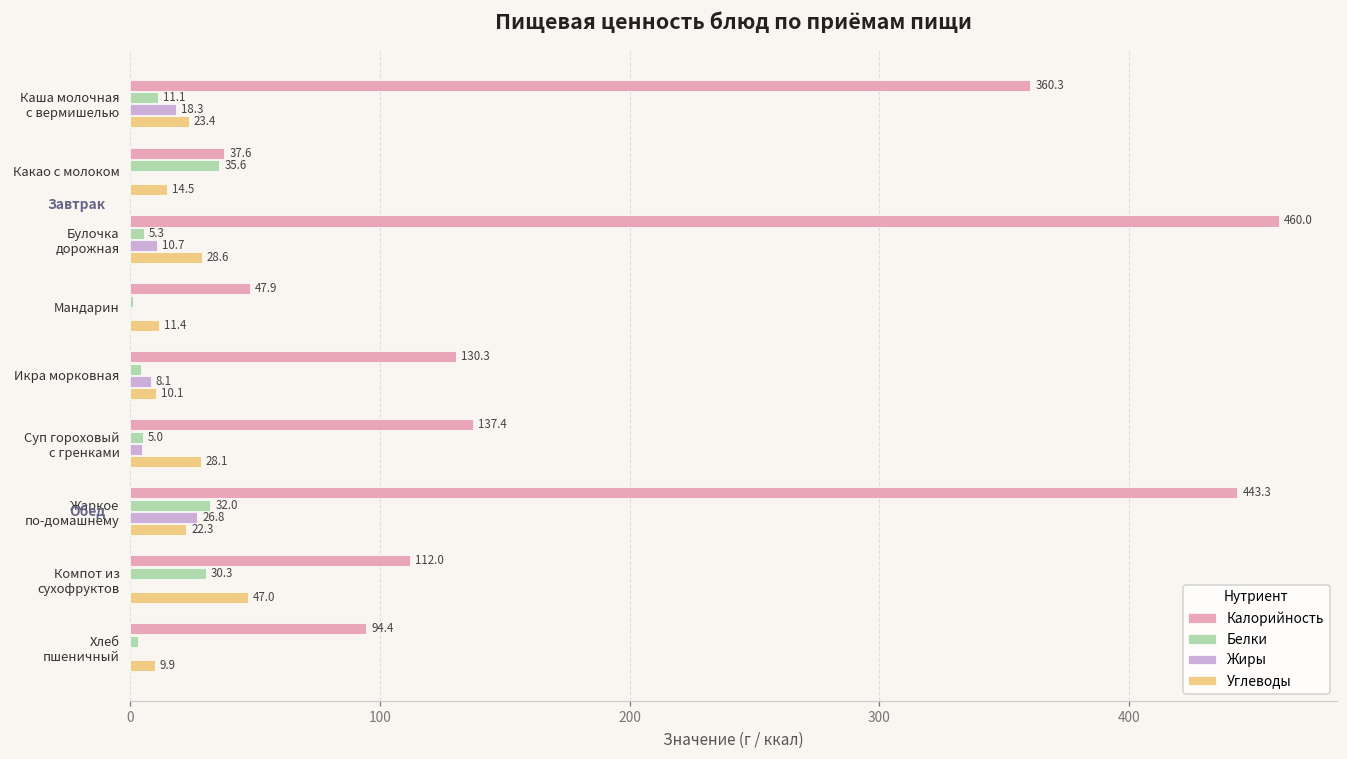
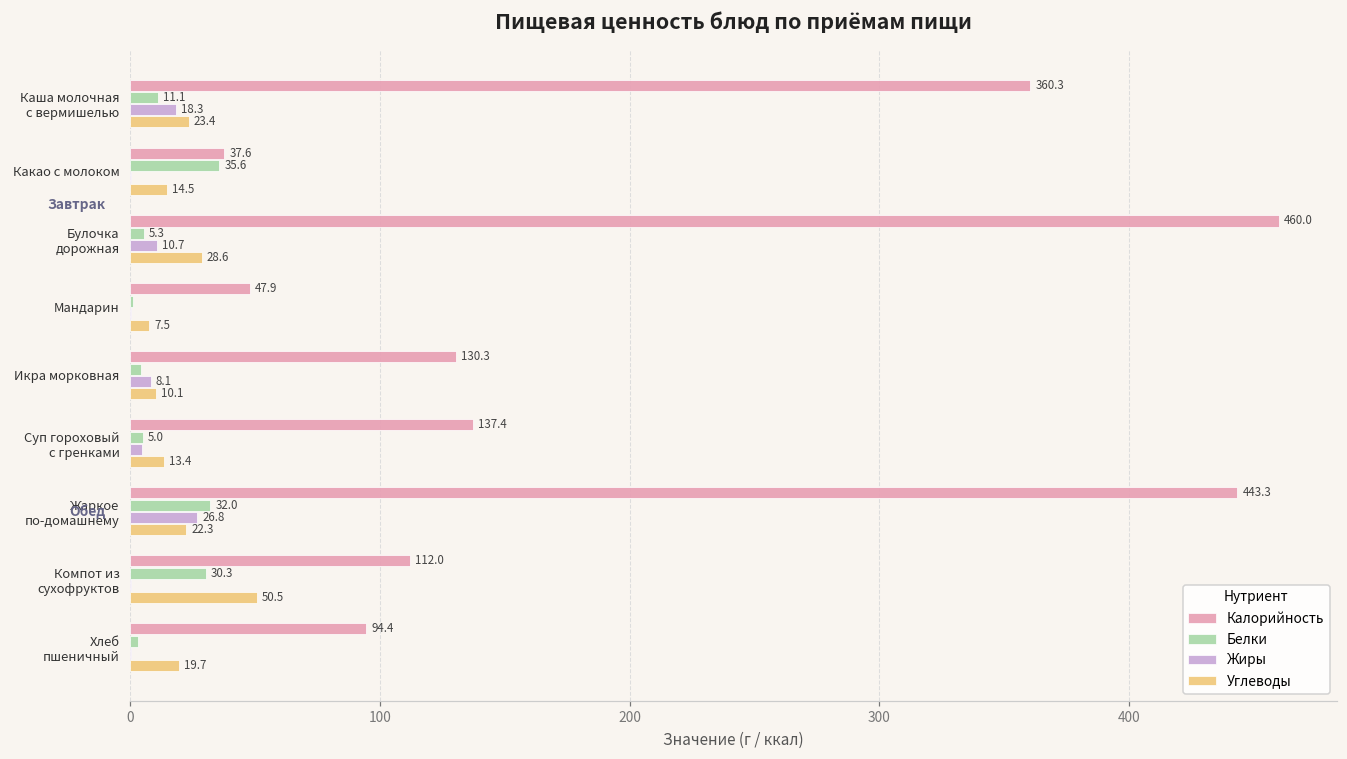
  {
    "Белки": {
      "Каша молочная с вермишелью": 11.1,
      "Какао с молоком": 35.6,
      "Булочка дорожная": 5.3,
      "Суп гороховый с гренками": 5.0,
      "Жаркое по-домашнему": 32.0,
      "Компот из сухофруктов": 30.3
    },
    "Углеводы": {
      "Каша молочная с вермишелью": 23.4,
      "Какао с молоком": 14.5,
      "Булочка дорожная": 28.6,
-     "Мандарин": 11.4,
+     "Мандарин": 7.5,
      "Икра морковная": 10.1,
-     "Суп гороховый с гренками": 28.1,
+     "Суп гороховый с гренками": 13.4,
      "Жаркое по-домашнему": 22.3,
-     "Компот из сухофруктов": 47.0,
-     "Хлеб пшеничный": 9.9
+     "Компот из сухофруктов": 50.5,
+     "Хлеб пшеничный": 19.7
    }
  }
